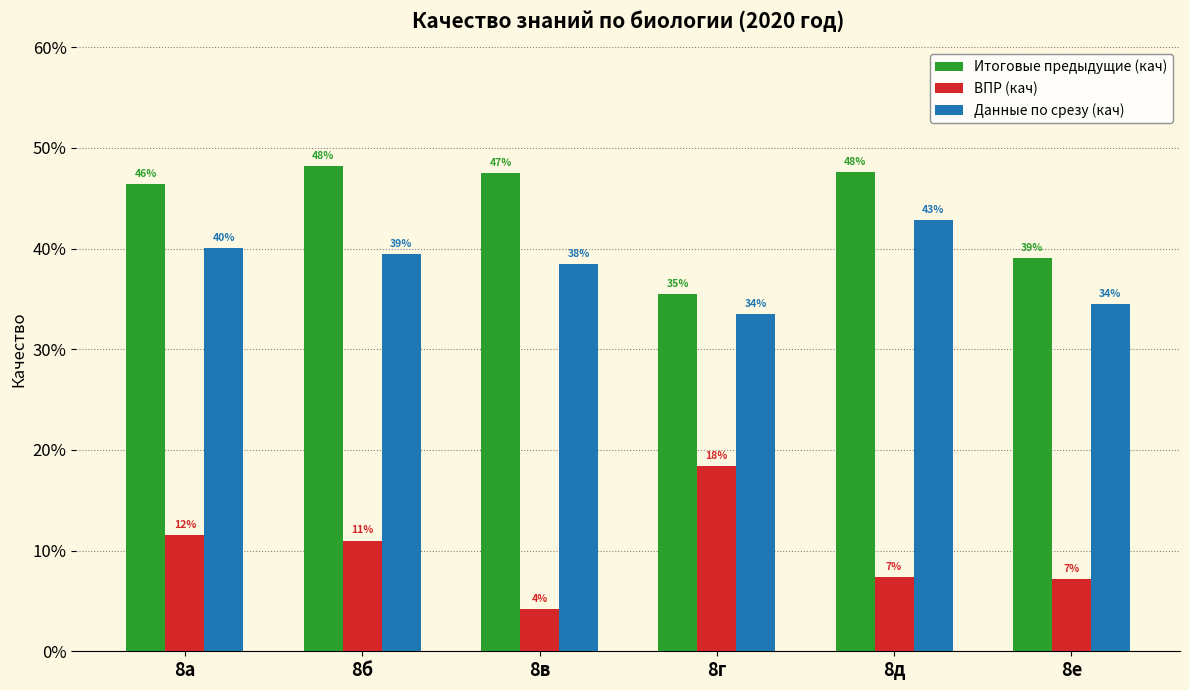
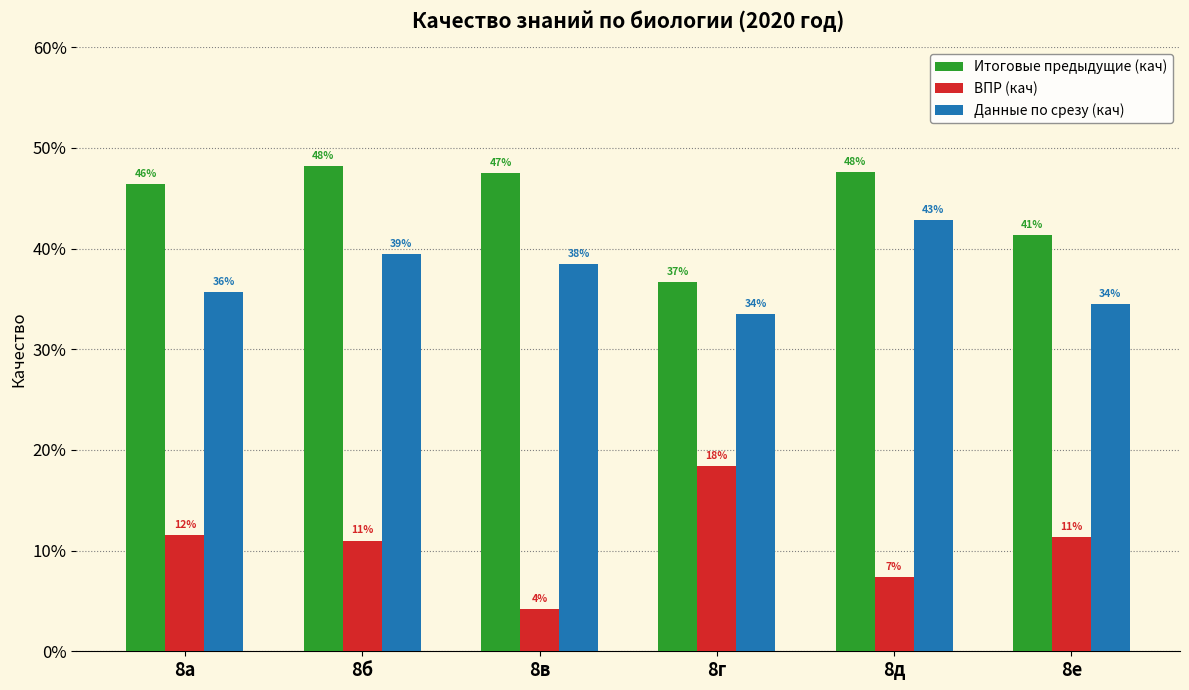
  {
    "Итоговые предыдущие (кач)": {
      "8а": "46%",
      "8б": "48%",
      "8в": "47%",
-     "8г": "35%",
+     "8г": "37%",
      "8д": "48%",
-     "8е": "39%"
+     "8е": "41%"
    },
    "ВПР (кач)": {
      "8а": "12%",
      "8б": "11%",
      "8в": "4%",
      "8г": "18%",
      "8д": "7%",
-     "8е": "7%"
+     "8е": "11%"
    },
    "Данные по срезу (кач)": {
-     "8а": "40%",
+     "8а": "36%",
      "8б": "39%",
      "8в": "38%",
      "8г": "34%",
      "8д": "43%",
      "8е": "34%"
    }
  }
